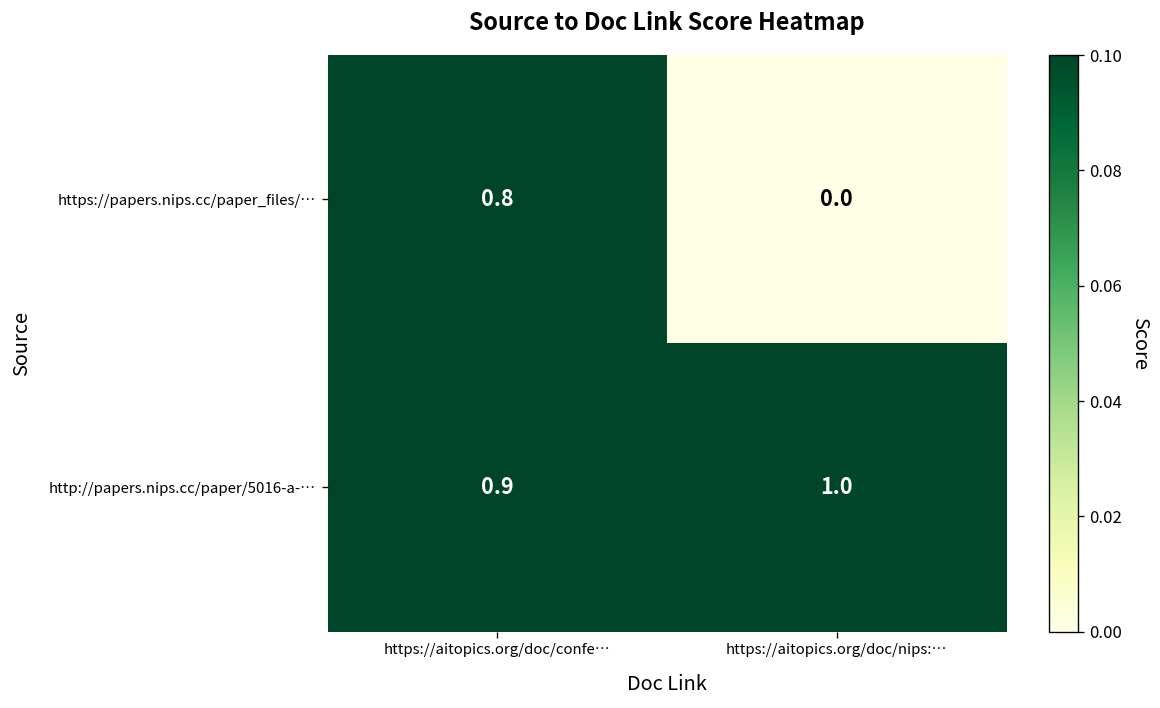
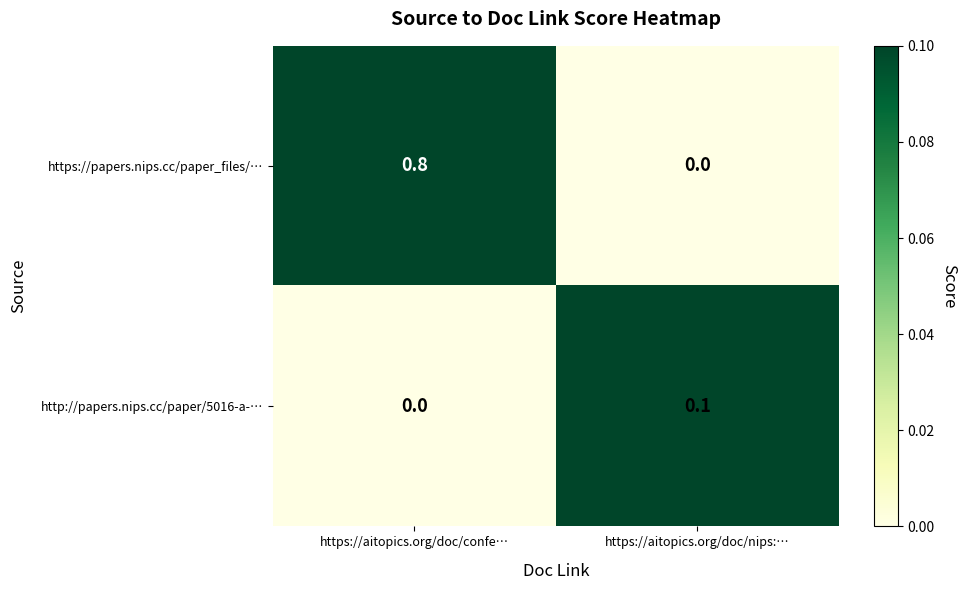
  {
    "https://papers.nips.cc/paper_files/…": {
      "https://aitopics.org/doc/confe…": 0.8,
      "https://aitopics.org/doc/nips:…": 0.0
    },
    "http://papers.nips.cc/paper/5016-a-…": {
-     "https://aitopics.org/doc/confe…": 0.9,
-     "https://aitopics.org/doc/nips:…": 1.0
+     "https://aitopics.org/doc/confe…": 0.0,
+     "https://aitopics.org/doc/nips:…": 0.1
    }
  }
